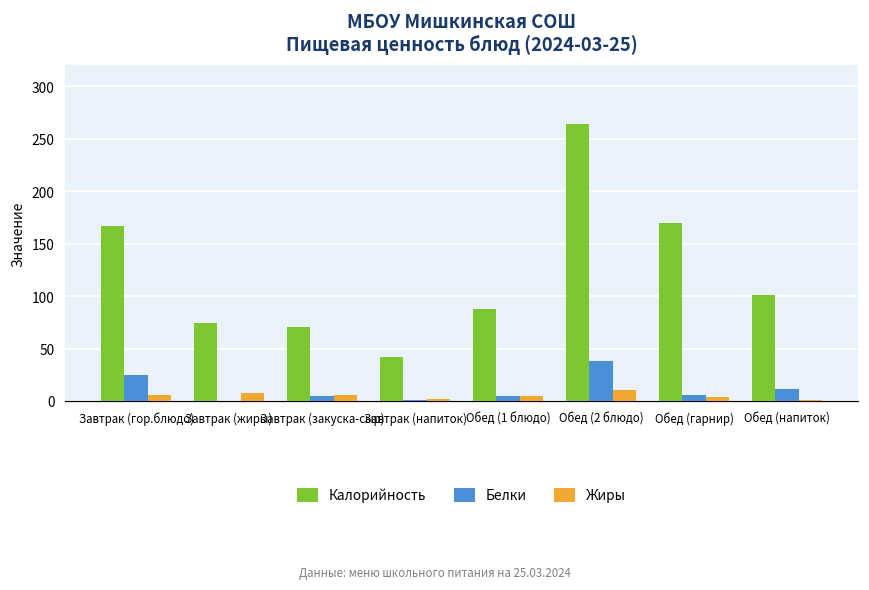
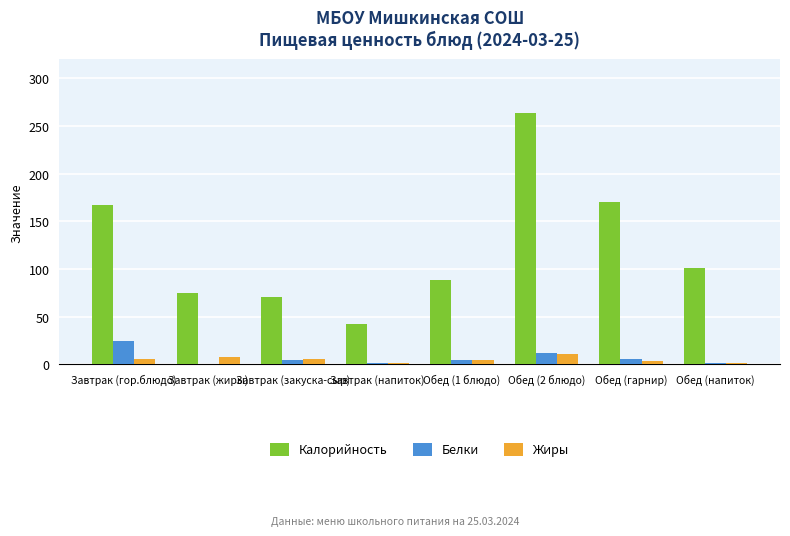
  {
    "Белки": {
      "Завтрак (гор.блюдо)": 30,
      "Обед (1 блюдо)": 10,
-     "Обед (2 блюдо)": 40,
+     "Обед (2 блюдо)": 10,
      "Обед (гарнир)": 10,
-     "Обед (напиток)": 10
+     "Обед (напиток)": 0
    }
  }
